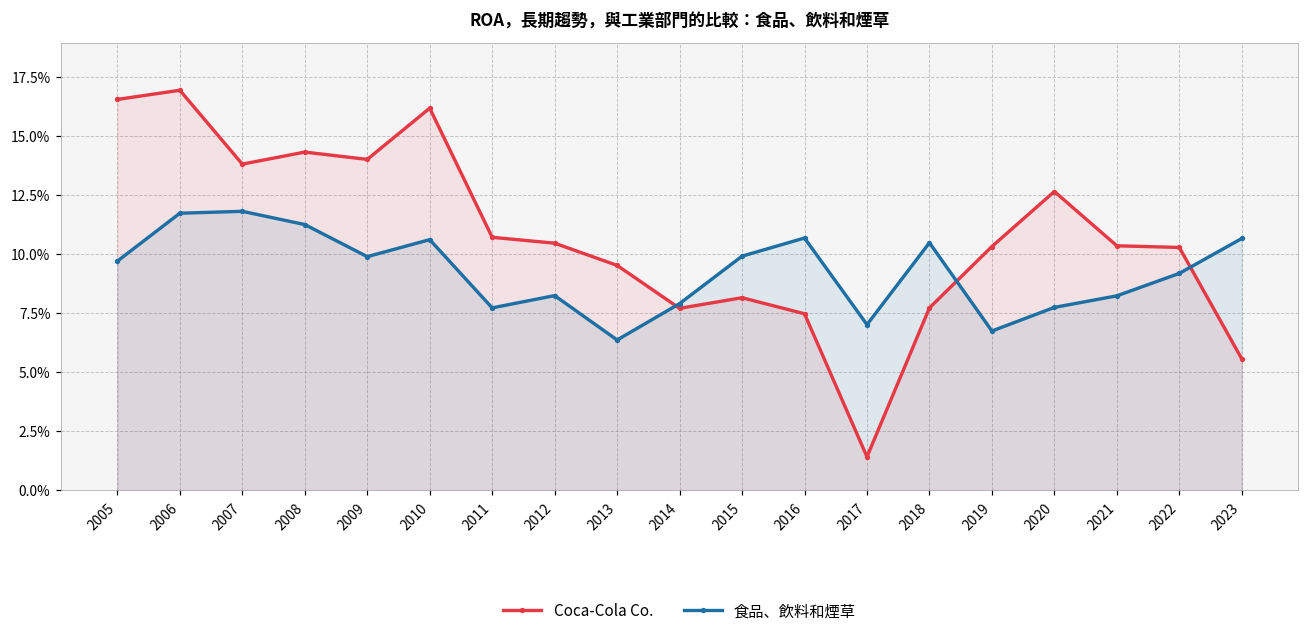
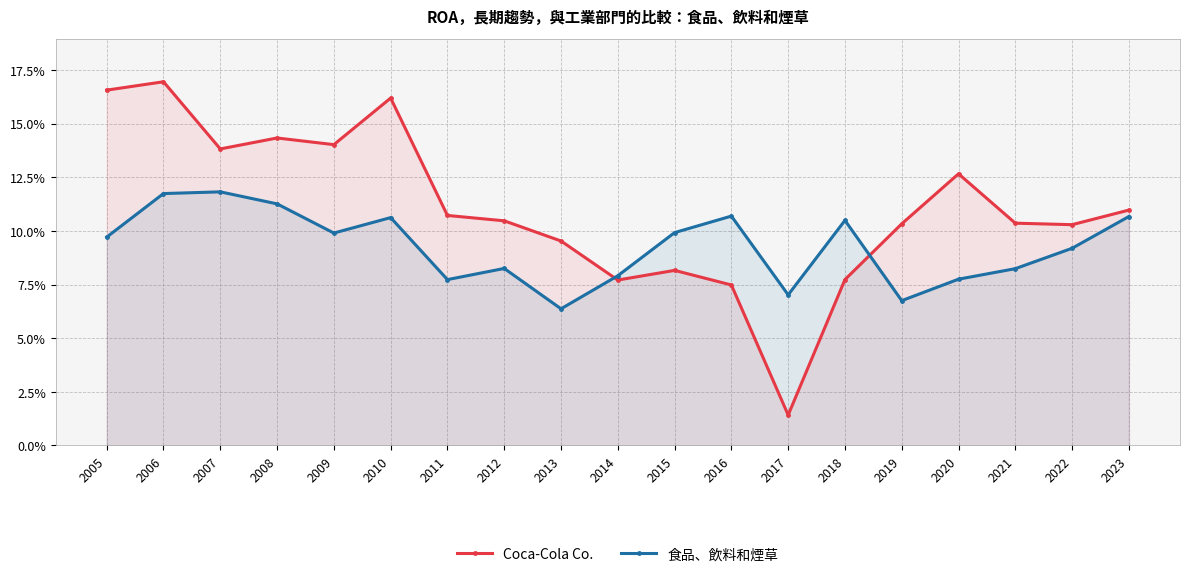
  {
    "Coca-Cola Co.": {
      "2005": "16.6%",
      "2006": "17.0%",
      "2007": "13.8%",
      "2008": "14.3%",
      "2009": "14.0%",
      "2010": "16.2%",
      "2011": "10.7%",
      "2012": "10.5%",
      "2013": "9.5%",
      "2014": "7.7%",
      "2015": "8.2%",
      "2016": "7.5%",
      "2017": "1.4%",
      "2018": "7.7%",
      "2019": "10.3%",
      "2020": "12.7%",
      "2021": "10.4%",
      "2022": "10.3%",
-     "2023": "5.6%"
+     "2023": "11.0%"
    },
    "食品、飲料和煙草": {
      "2005": "9.7%",
      "2006": "11.7%",
      "2007": "11.8%",
      "2008": "11.3%",
      "2009": "9.9%",
      "2010": "10.6%",
      "2011": "7.7%",
      "2012": "8.3%",
      "2013": "6.4%",
      "2014": "7.9%",
      "2015": "9.9%",
      "2016": "10.7%",
      "2017": "7.0%",
      "2018": "10.5%",
      "2019": "6.8%",
      "2020": "7.8%",
      "2021": "8.2%",
      "2022": "9.2%",
      "2023": "10.7%"
    }
  }
